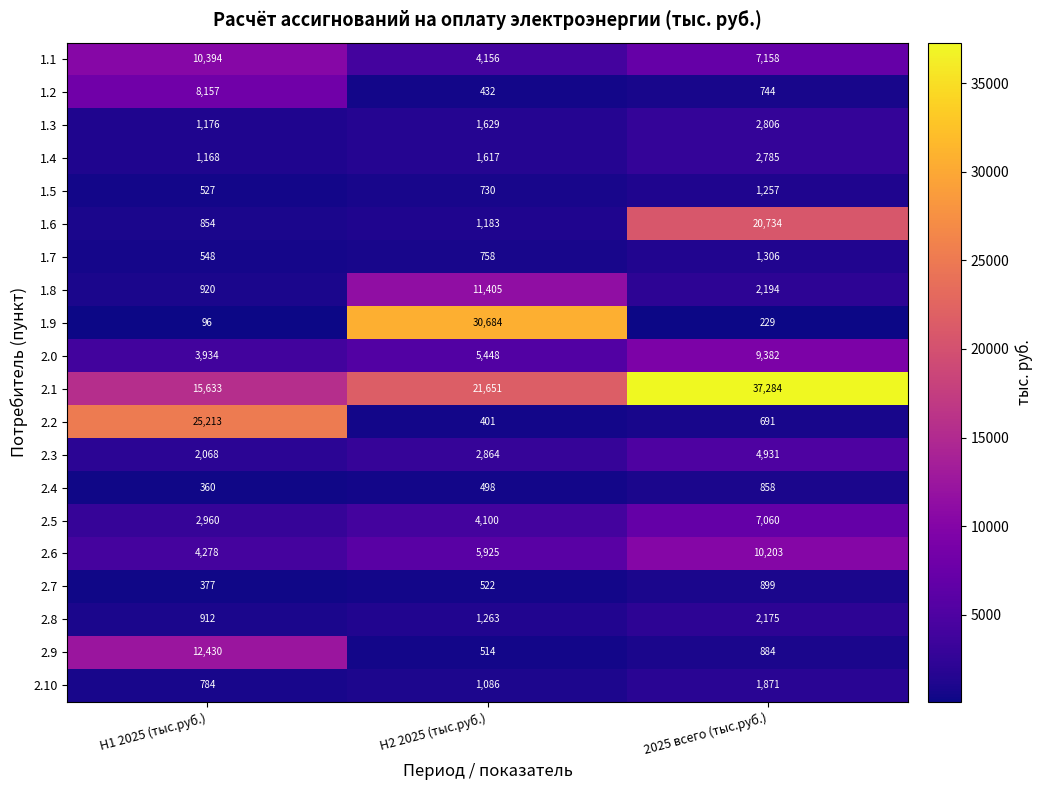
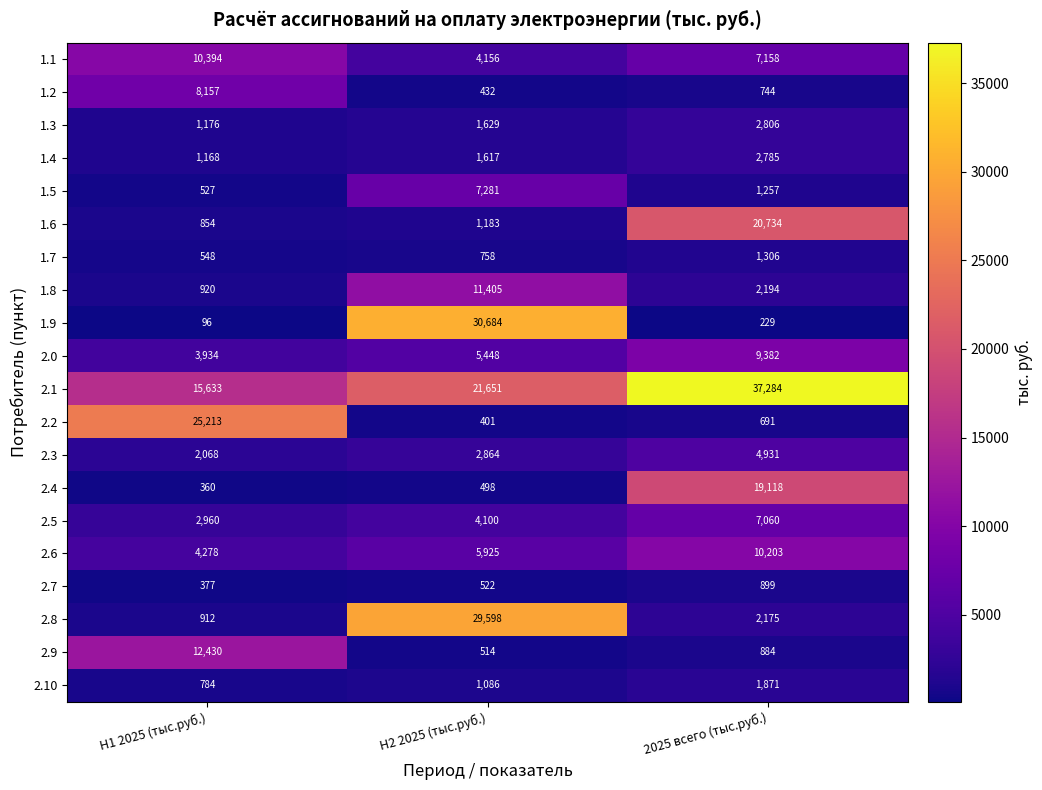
  {
    "1.1": {
      "H1 2025 (тыс.руб.)": "10,394",
      "H2 2025 (тыс.руб.)": "4,156",
      "2025 всего (тыс.руб.)": "7,158"
    },
    "1.2": {
      "H1 2025 (тыс.руб.)": "8,157",
      "H2 2025 (тыс.руб.)": "432",
      "2025 всего (тыс.руб.)": "744"
    },
    "1.3": {
      "H1 2025 (тыс.руб.)": "1,176",
      "H2 2025 (тыс.руб.)": "1,629",
      "2025 всего (тыс.руб.)": "2,806"
    },
    "1.4": {
      "H1 2025 (тыс.руб.)": "1,168",
      "H2 2025 (тыс.руб.)": "1,617",
      "2025 всего (тыс.руб.)": "2,785"
    },
    "1.5": {
      "H1 2025 (тыс.руб.)": "527",
-     "H2 2025 (тыс.руб.)": "730",
+     "H2 2025 (тыс.руб.)": "7,281",
      "2025 всего (тыс.руб.)": "1,257"
    },
    "1.6": {
      "H1 2025 (тыс.руб.)": "854",
      "H2 2025 (тыс.руб.)": "1,183",
      "2025 всего (тыс.руб.)": "20,734"
    },
    "1.7": {
      "H1 2025 (тыс.руб.)": "548",
      "H2 2025 (тыс.руб.)": "758",
      "2025 всего (тыс.руб.)": "1,306"
    },
    "1.8": {
      "H1 2025 (тыс.руб.)": "920",
      "H2 2025 (тыс.руб.)": "11,405",
      "2025 всего (тыс.руб.)": "2,194"
    },
    "1.9": {
      "H1 2025 (тыс.руб.)": "96",
      "H2 2025 (тыс.руб.)": "30,684",
      "2025 всего (тыс.руб.)": "229"
    },
    "2.0": {
      "H1 2025 (тыс.руб.)": "3,934",
      "H2 2025 (тыс.руб.)": "5,448",
      "2025 всего (тыс.руб.)": "9,382"
    },
    "2.1": {
      "H1 2025 (тыс.руб.)": "15,633",
      "H2 2025 (тыс.руб.)": "21,651",
      "2025 всего (тыс.руб.)": "37,284"
    },
    "2.2": {
      "H1 2025 (тыс.руб.)": "25,213",
      "H2 2025 (тыс.руб.)": "401",
      "2025 всего (тыс.руб.)": "691"
    },
    "2.3": {
      "H1 2025 (тыс.руб.)": "2,068",
      "H2 2025 (тыс.руб.)": "2,864",
      "2025 всего (тыс.руб.)": "4,931"
    },
    "2.4": {
      "H1 2025 (тыс.руб.)": "360",
      "H2 2025 (тыс.руб.)": "498",
-     "2025 всего (тыс.руб.)": "858"
+     "2025 всего (тыс.руб.)": "19,118"
    },
    "2.5": {
      "H1 2025 (тыс.руб.)": "2,960",
      "H2 2025 (тыс.руб.)": "4,100",
      "2025 всего (тыс.руб.)": "7,060"
    },
    "2.6": {
      "H1 2025 (тыс.руб.)": "4,278",
      "H2 2025 (тыс.руб.)": "5,925",
      "2025 всего (тыс.руб.)": "10,203"
    },
    "2.7": {
      "H1 2025 (тыс.руб.)": "377",
      "H2 2025 (тыс.руб.)": "522",
      "2025 всего (тыс.руб.)": "899"
    },
    "2.8": {
      "H1 2025 (тыс.руб.)": "912",
-     "H2 2025 (тыс.руб.)": "1,263",
+     "H2 2025 (тыс.руб.)": "29,598",
      "2025 всего (тыс.руб.)": "2,175"
    },
    "2.9": {
      "H1 2025 (тыс.руб.)": "12,430",
      "H2 2025 (тыс.руб.)": "514",
      "2025 всего (тыс.руб.)": "884"
    },
    "2.10": {
      "H1 2025 (тыс.руб.)": "784",
      "H2 2025 (тыс.руб.)": "1,086",
      "2025 всего (тыс.руб.)": "1,871"
    }
  }
